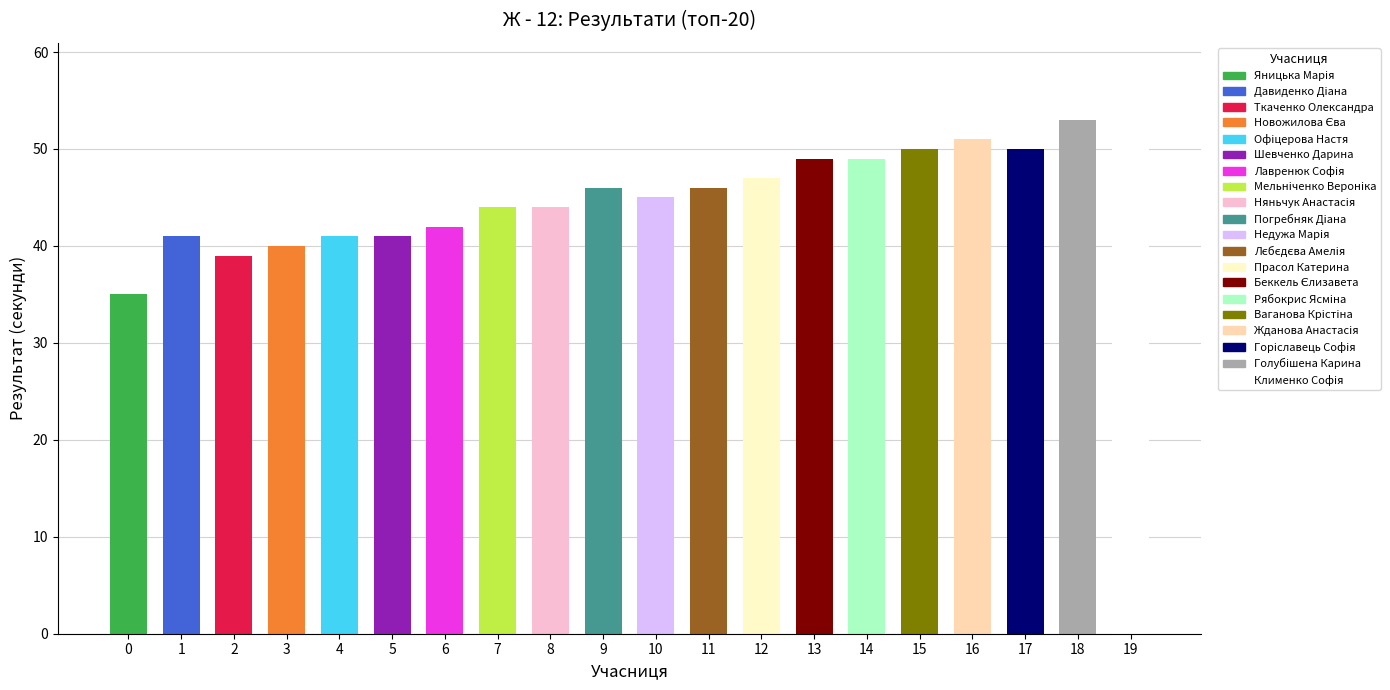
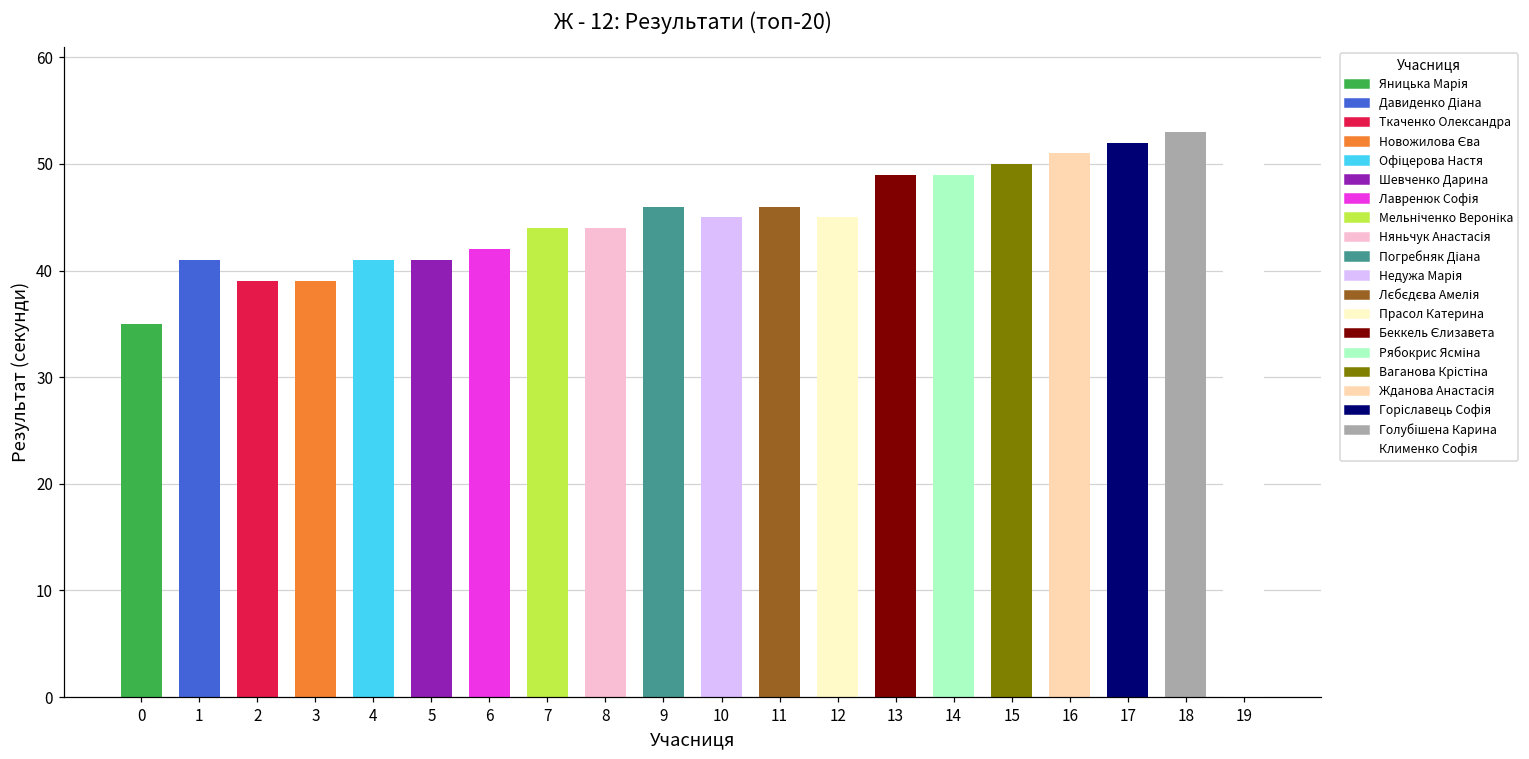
  {
    "0": 35,
    "1": 41,
    "2": 39,
-   "3": 40,
+   "3": 39,
    "4": 41,
    "5": 41,
    "6": 42,
    "7": 44,
    "8": 44,
    "9": 46,
    "10": 45,
    "11": 46,
-   "12": 47,
+   "12": 45,
    "13": 49,
    "14": 49,
    "15": 50,
    "16": 51,
-   "17": 50,
+   "17": 52,
    "18": 53,
    "19": 53
  }
